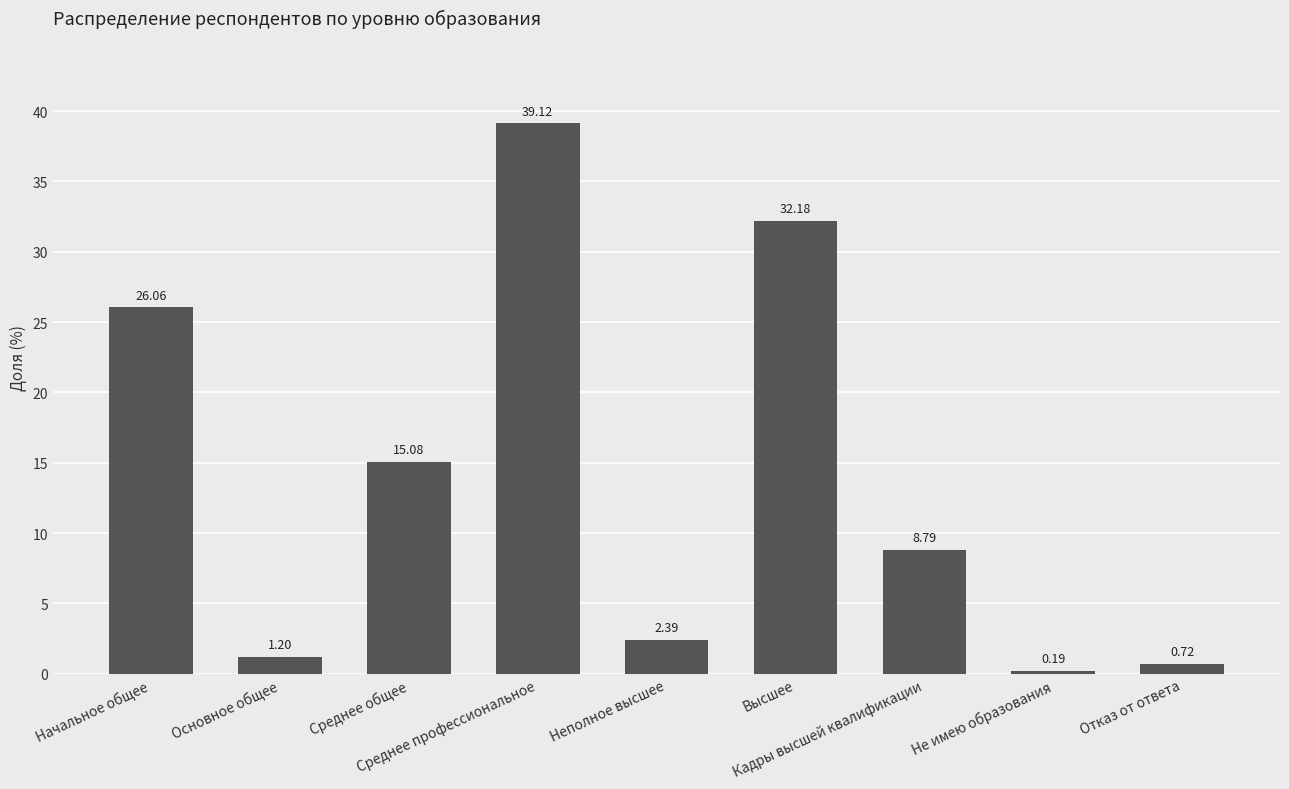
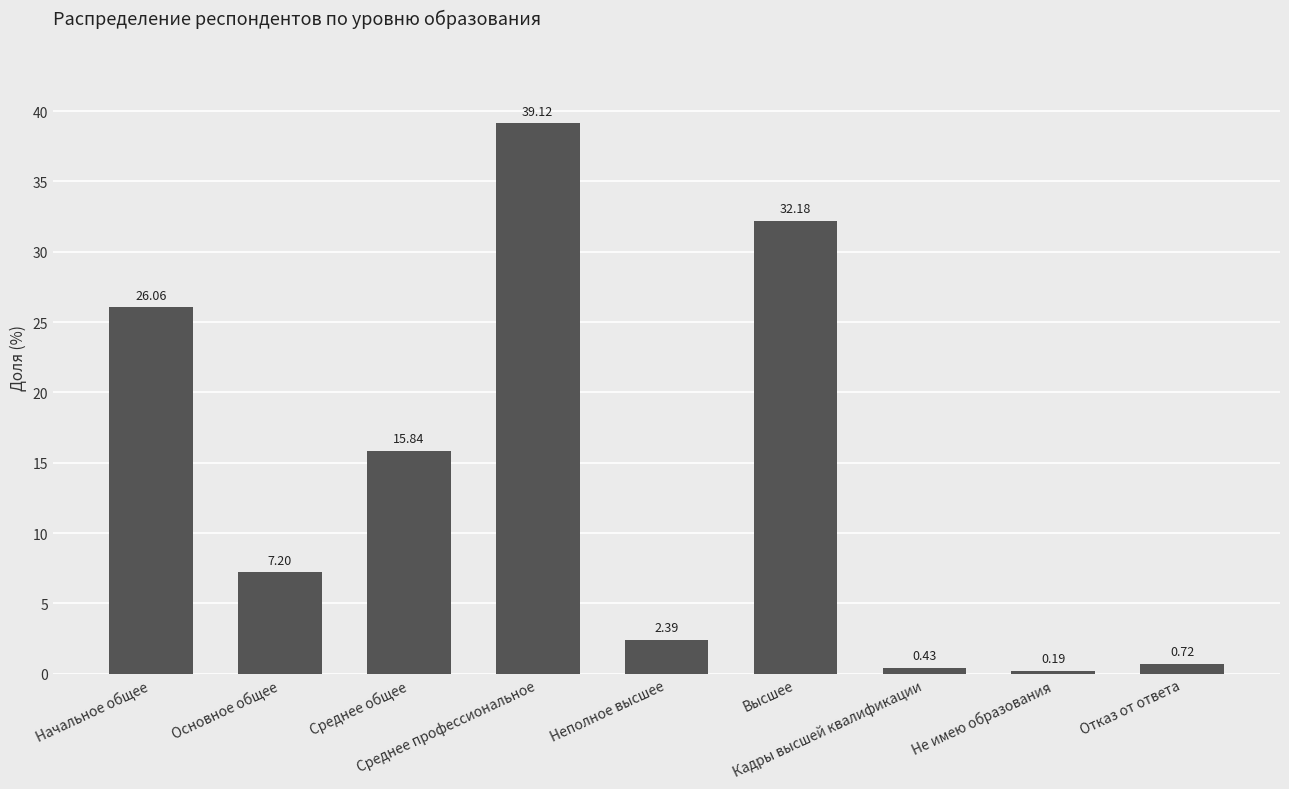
  {
    "Начальное общее": 26.06,
-   "Основное общее": 1.20,
-   "Среднее общее": 15.08,
+   "Основное общее": 7.20,
+   "Среднее общее": 15.84,
    "Среднее профессиональное": 39.12,
    "Неполное высшее": 2.39,
    "Высшее": 32.18,
-   "Кадры высшей квалификации": 8.79,
+   "Кадры высшей квалификации": 0.43,
    "Не имею образования": 0.19,
    "Отказ от ответа": 0.72
  }
